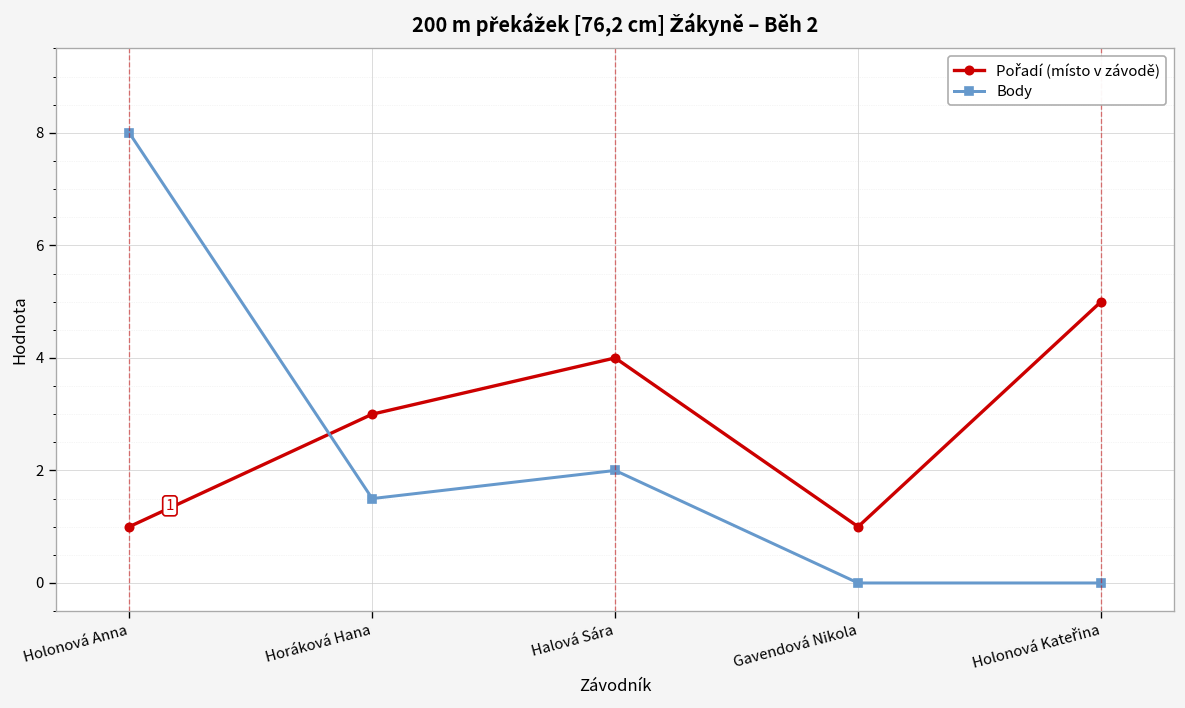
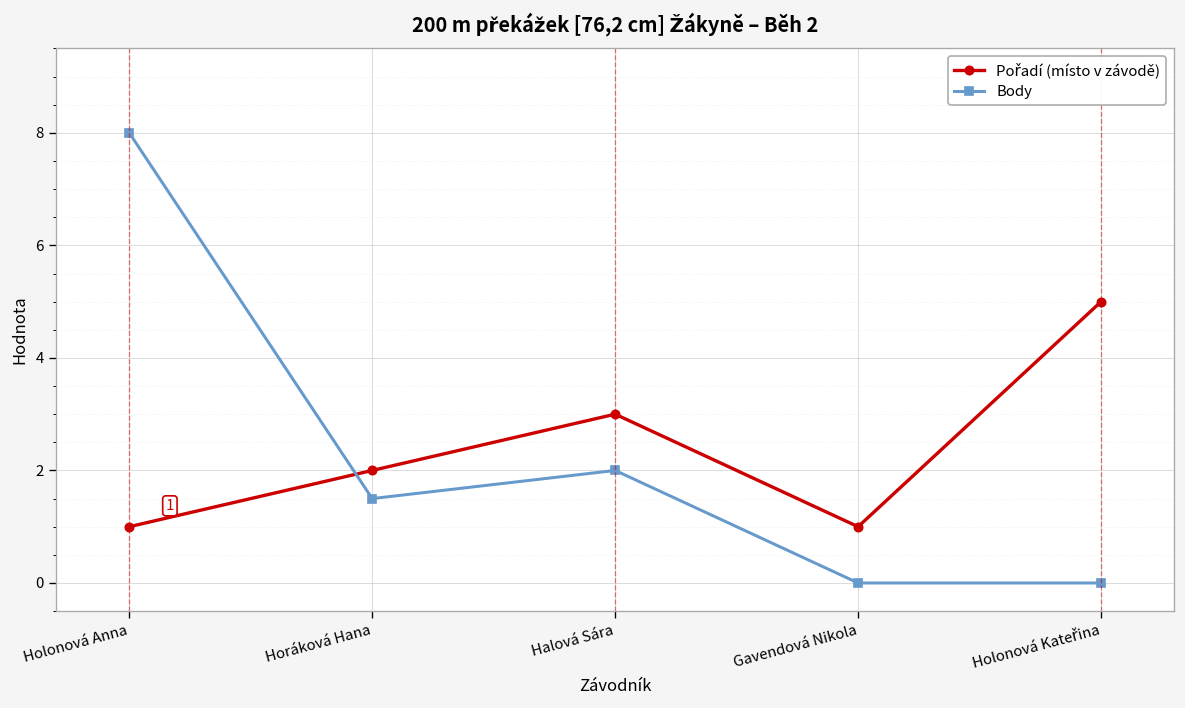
  {
    "Pořadí (místo v závodě)": {
-     "Horáková Hana": 3,
-     "Halová Sára": 4,
+     "Horáková Hana": 2,
+     "Halová Sára": 3,
      "Gavendová Nikola": 1,
      "Holonová Kateřina": 5
    },
    "Body": {
      "Holonová Anna": 8,
      "Horáková Hana": 1.5,
      "Halová Sára": 2,
      "Gavendová Nikola": 0,
      "Holonová Kateřina": 0
    }
  }
